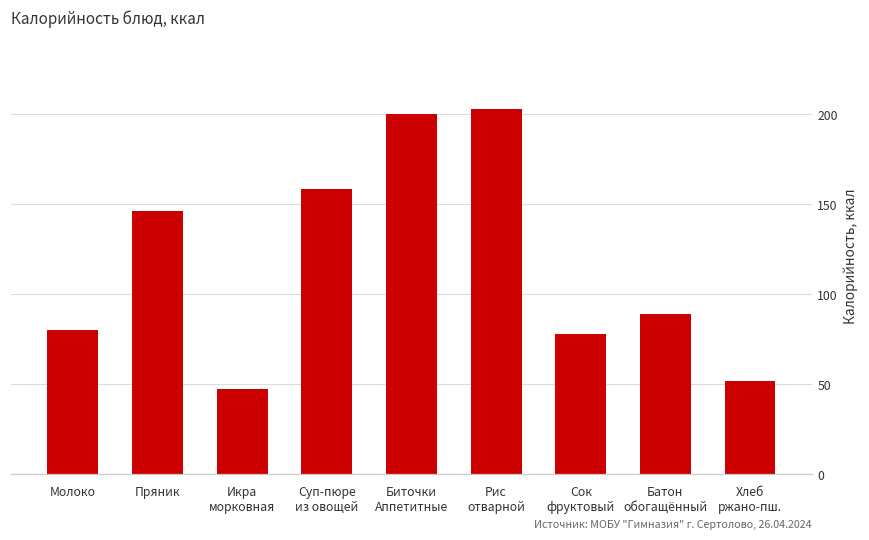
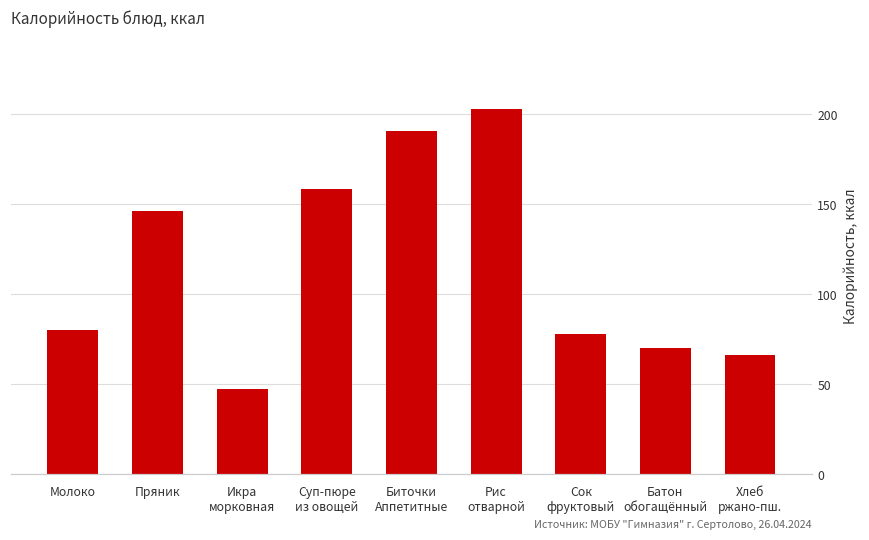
  {
    "Молоко": 80,
    "Пряник": 146,
    "Икра морковная": 47,
    "Суп-пюре из овощей": 159,
-   "Биточки Аппетитные": 200,
+   "Биточки Аппетитные": 191,
    "Рис отварной": 203,
    "Сок фруктовый": 78,
-   "Батон обогащённый": 89,
-   "Хлеб ржано-пш.": 52
+   "Батон обогащённый": 70,
+   "Хлеб ржано-пш.": 66
  }
